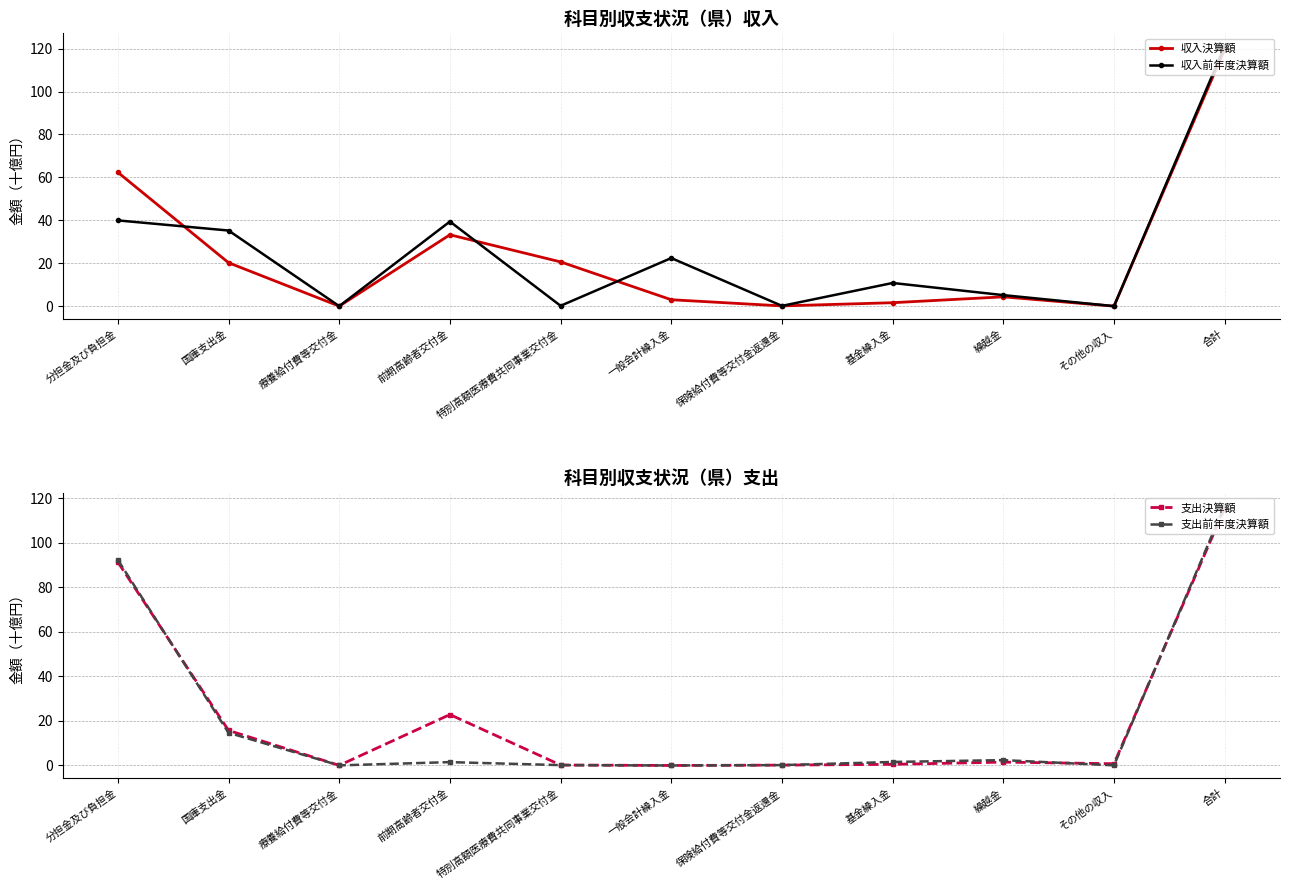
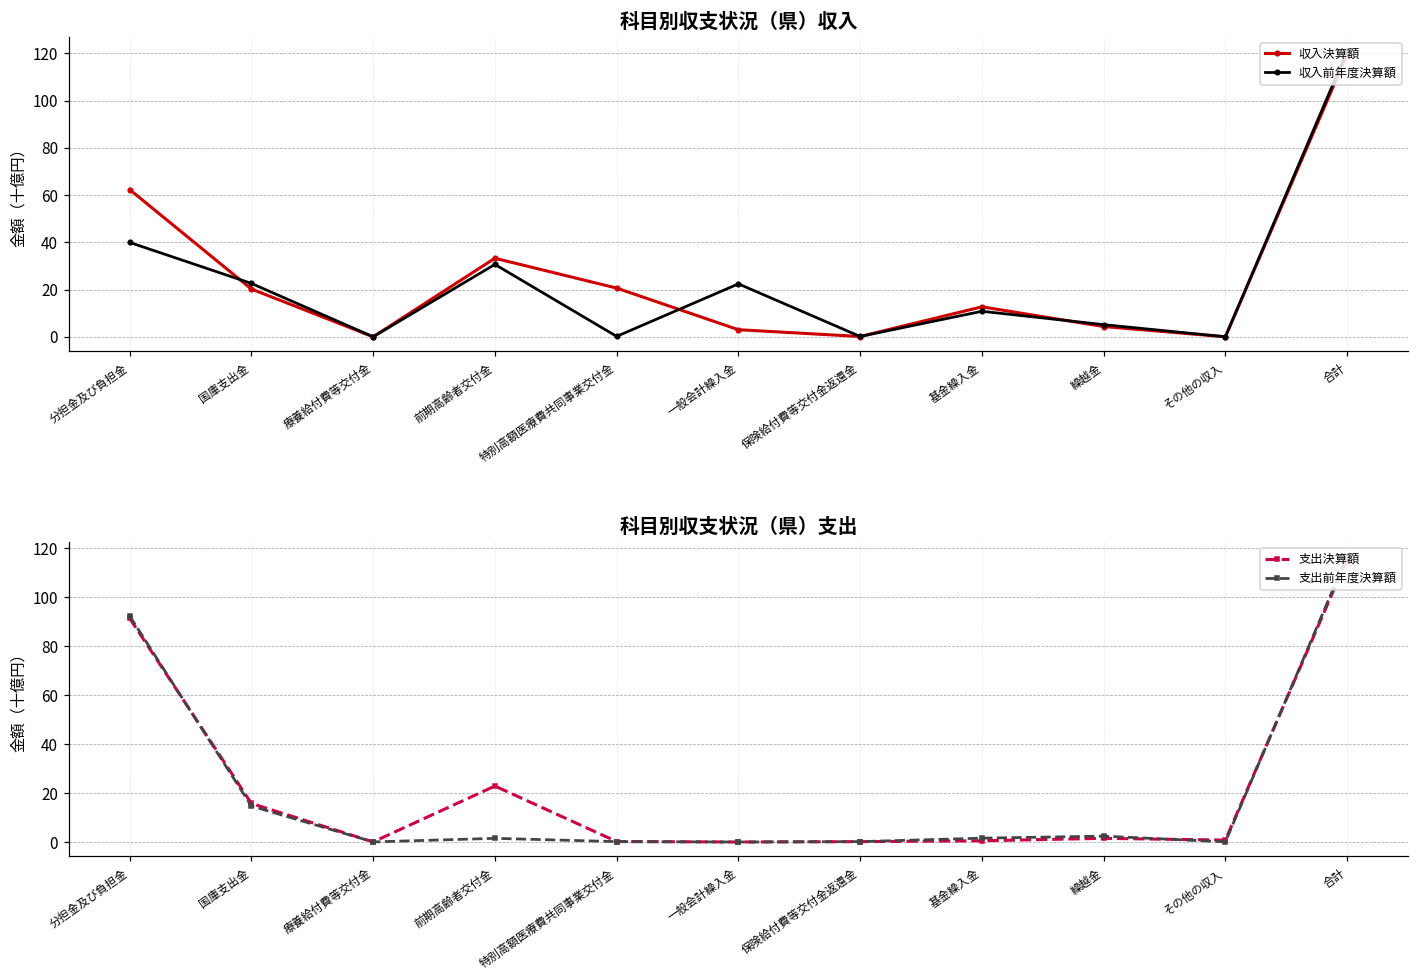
  {
    "科目別収支状況（県）収入": {
      "収入決算額": {
        "分担金及び負担金": 62,
        "国庫支出金": 20,
        "前期高齢者交付金": 33,
        "特別高額医療費共同事業交付金": 21,
        "一般会計繰入金": 3,
-       "基金繰入金": 2
+       "基金繰入金": 13
      },
      "収入前年度決算額": {
        "分担金及び負担金": 40,
-       "国庫支出金": 35,
-       "前期高齢者交付金": 39,
+       "国庫支出金": 23,
+       "前期高齢者交付金": 31,
        "特別高額医療費共同事業交付金": 0,
        "一般会計繰入金": 22,
        "基金繰入金": 11
      }
    },
    "科目別収支状況（県）支出": {
      "支出決算額": {
        "前期高齢者交付金": 23
      },
      "支出前年度決算額": {
        "前期高齢者交付金": 1
      }
    }
  }
